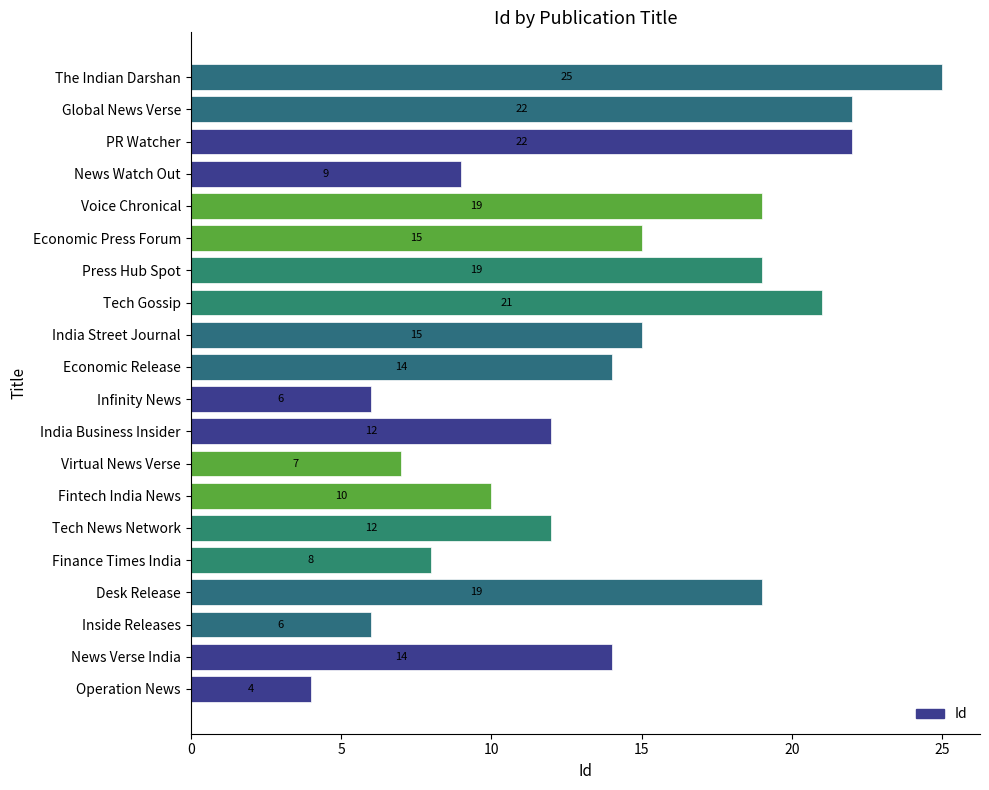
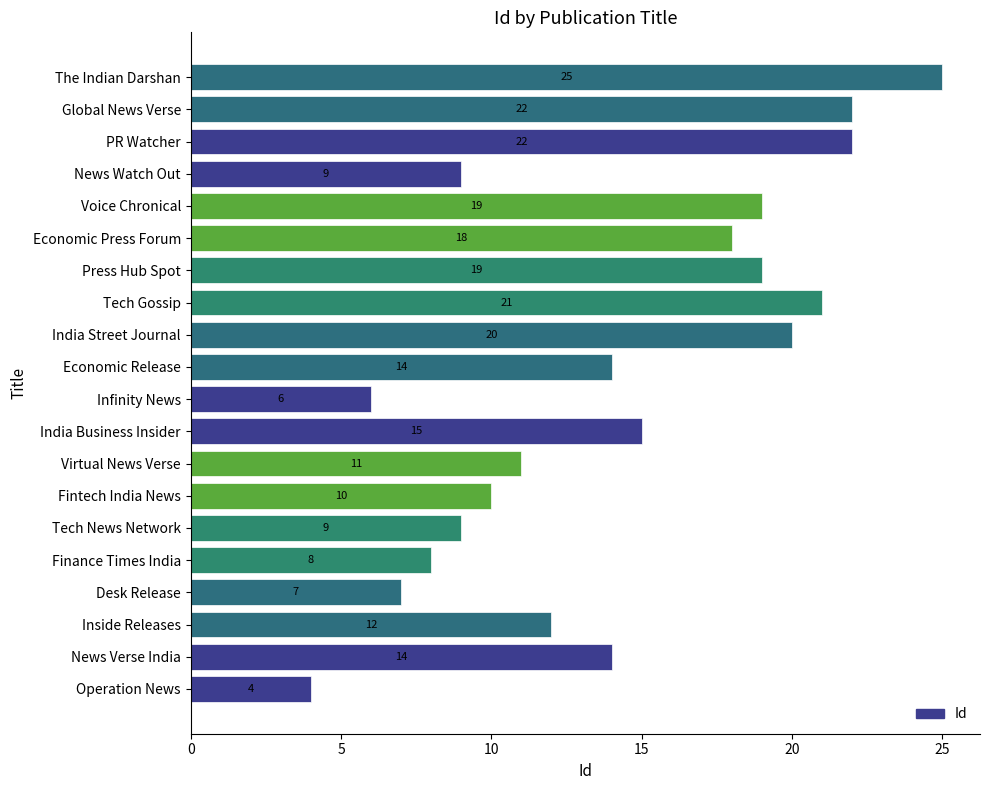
  {
    "The Indian Darshan": 25,
    "Global News Verse": 22,
    "PR Watcher": 22,
    "News Watch Out": 9,
    "Voice Chronical": 19,
-   "Economic Press Forum": 15,
+   "Economic Press Forum": 18,
    "Press Hub Spot": 19,
    "Tech Gossip": 21,
-   "India Street Journal": 15,
+   "India Street Journal": 20,
    "Economic Release": 14,
    "Infinity News": 6,
-   "India Business Insider": 12,
-   "Virtual News Verse": 7,
+   "India Business Insider": 15,
+   "Virtual News Verse": 11,
    "Fintech India News": 10,
-   "Tech News Network": 12,
+   "Tech News Network": 9,
    "Finance Times India": 8,
-   "Desk Release": 19,
-   "Inside Releases": 6,
+   "Desk Release": 7,
+   "Inside Releases": 12,
    "News Verse India": 14,
    "Operation News": 4
  }
